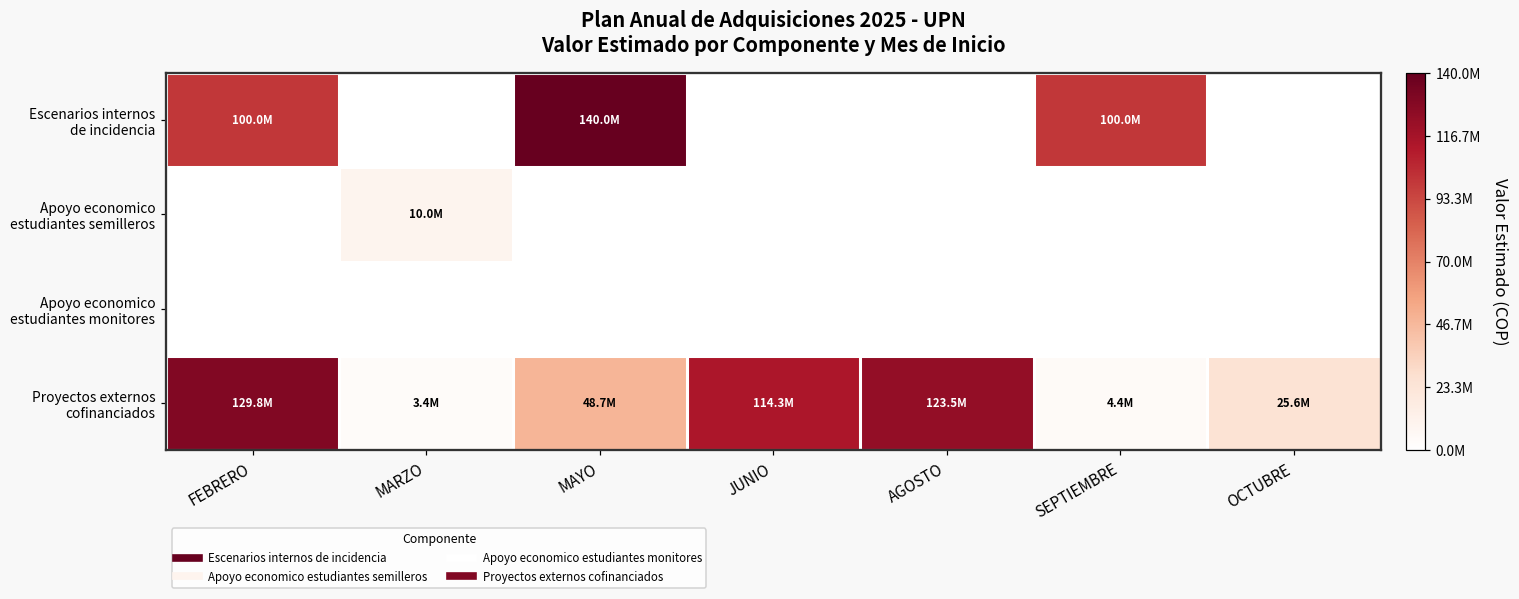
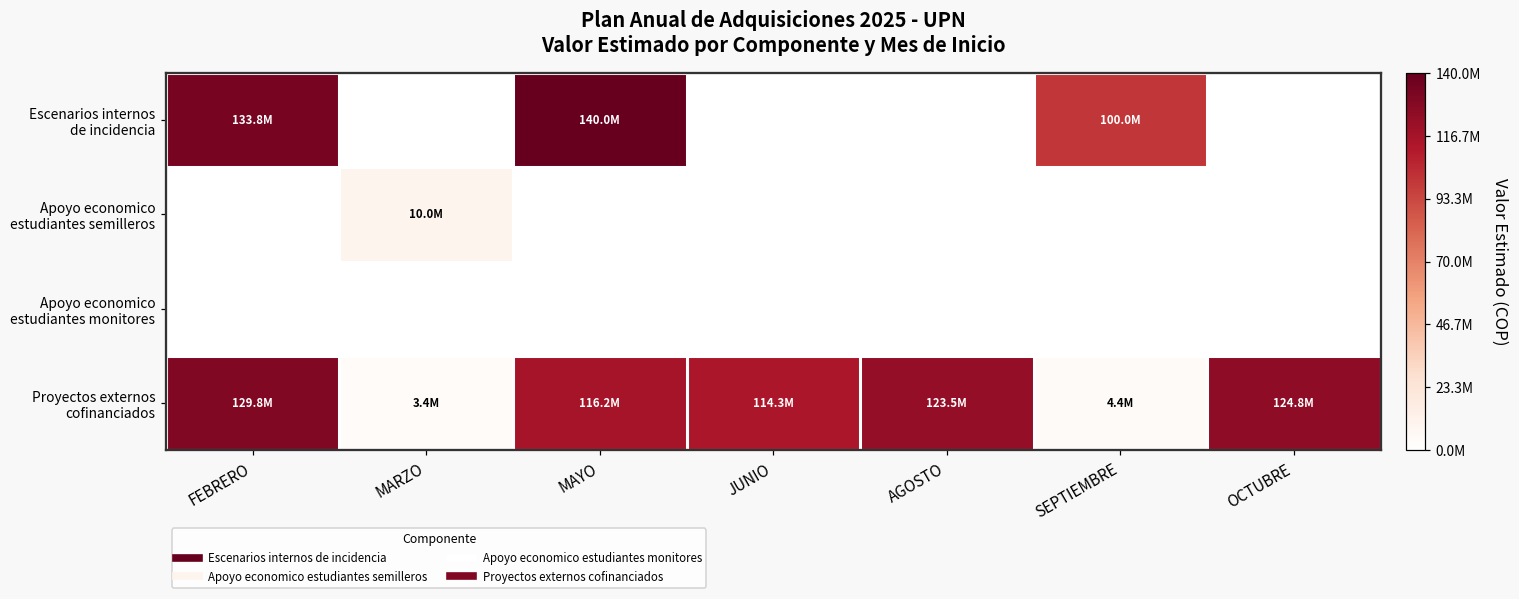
  {
    "Escenarios internos de incidencia": {
-     "FEBRERO": "100.0M",
+     "FEBRERO": "133.8M",
      "MAYO": "140.0M",
      "SEPTIEMBRE": "100.0M"
    },
    "Apoyo economico estudiantes semilleros": {
      "MARZO": "10.0M"
    },
    "Proyectos externos cofinanciados": {
      "FEBRERO": "129.8M",
      "MARZO": "3.4M",
-     "MAYO": "48.7M",
+     "MAYO": "116.2M",
      "JUNIO": "114.3M",
      "AGOSTO": "123.5M",
      "SEPTIEMBRE": "4.4M",
-     "OCTUBRE": "25.6M"
+     "OCTUBRE": "124.8M"
    }
  }
